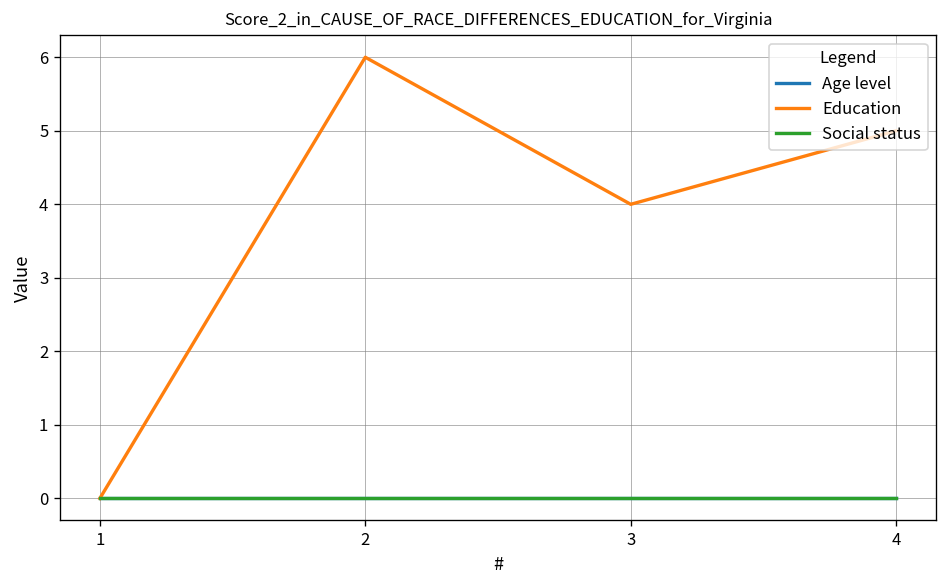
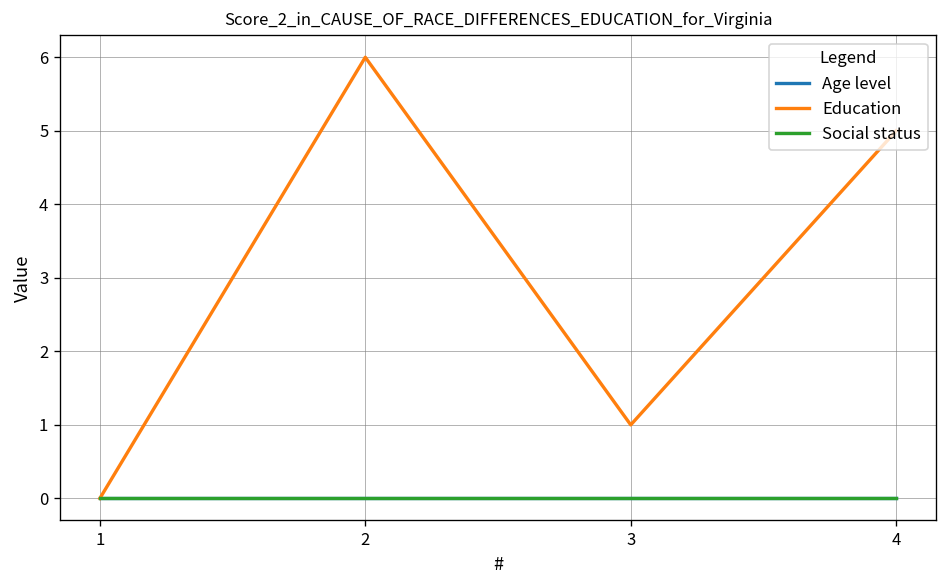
  {
    "Social status": {
      "2": 0,
      "3": 0,
      "4": 0
    },
    "Education": {
      "2": 6,
-     "3": 4
+     "3": 1
    }
  }
